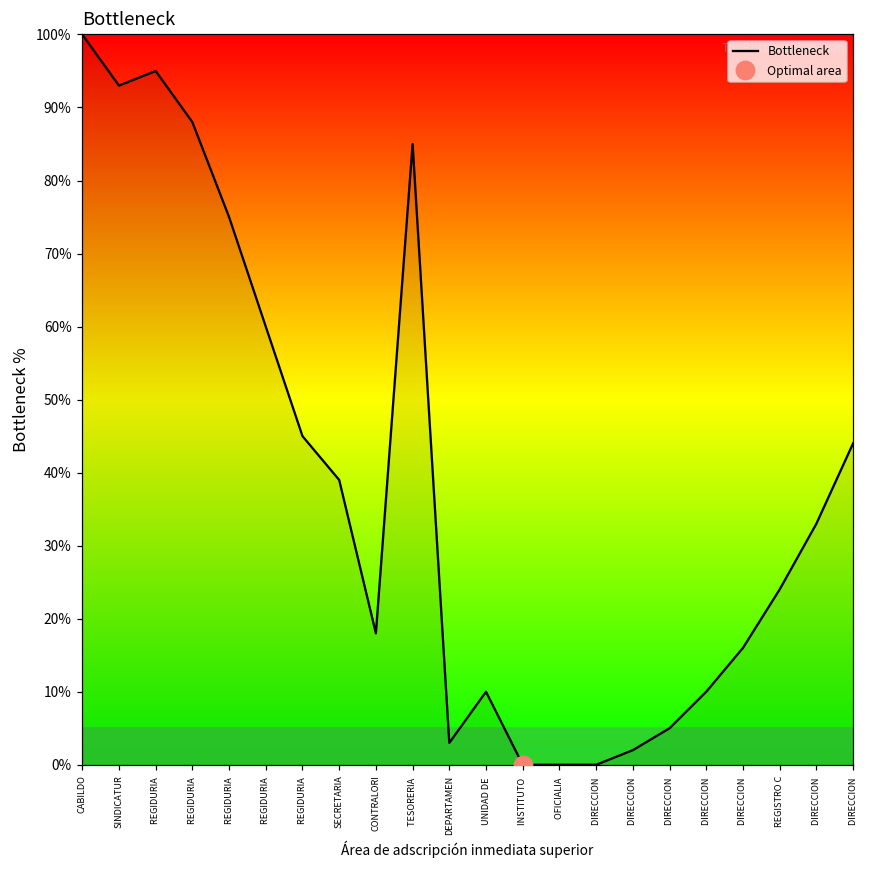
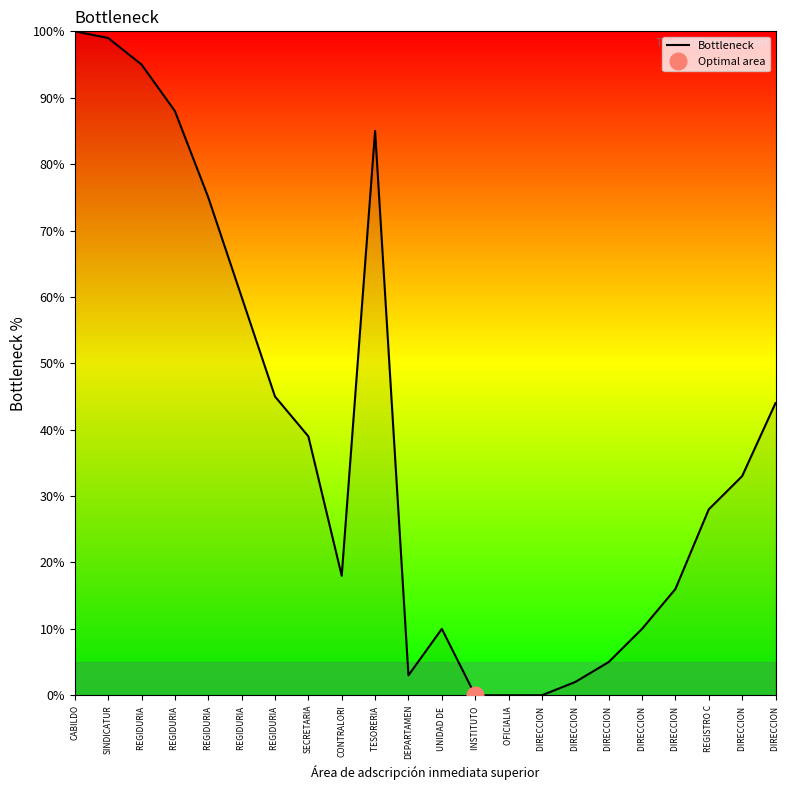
  {
    "Bottleneck": {
      "CABILDO": "100%",
-     "SINDICATUR": "93%",
+     "SINDICATUR": "99%",
      "SECRETARIA": "39%",
      "CONTRALORI": "18%",
      "TESORERIA": "85%",
      "UNIDAD DE": "10%",
-     "REGISTRO C": "24%"
+     "REGISTRO C": "28%"
    }
  }
